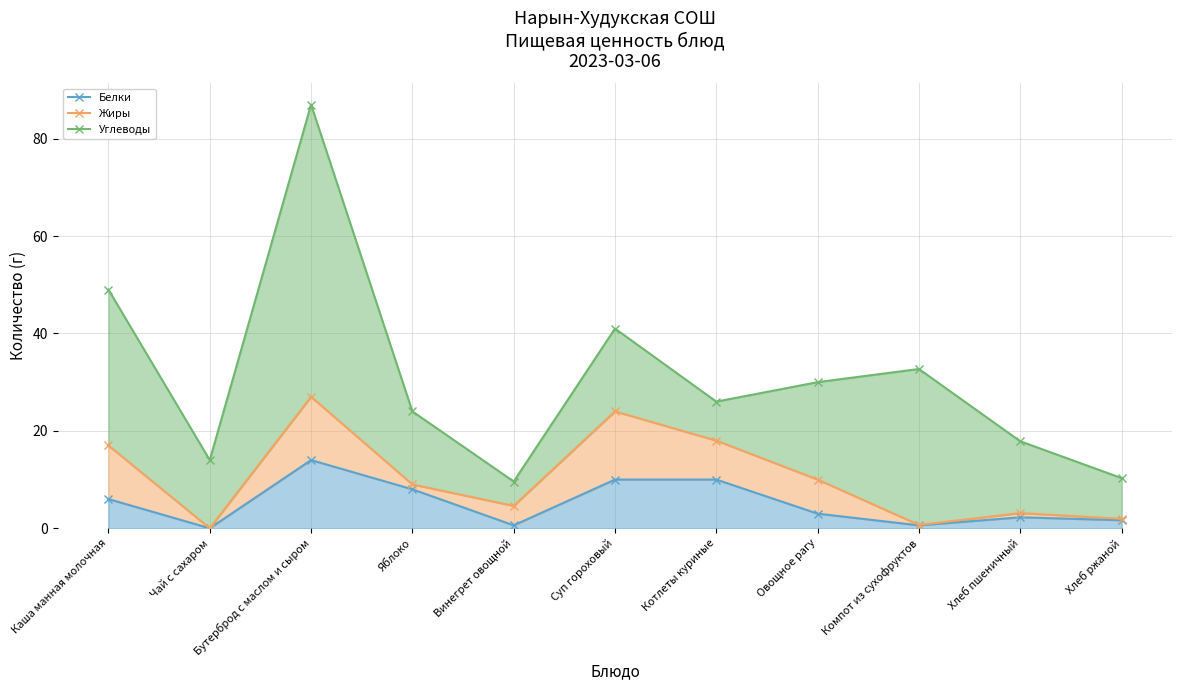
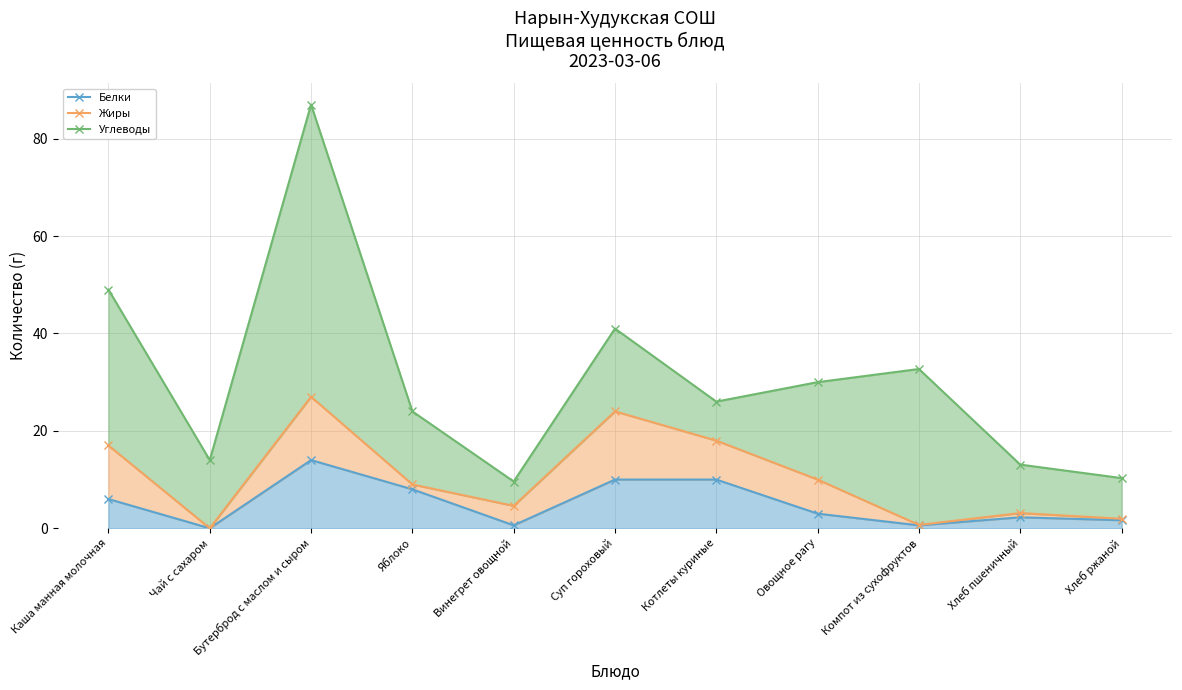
  {
    "Белки": {
      "Каша манная молочная": 6,
      "Бутерброд с маслом и сыром": 14,
      "Яблоко": 8,
      "Винегрет овощной": 1,
      "Суп гороховый": 10,
      "Котлеты куриные": 10,
      "Овощное рагу": 3,
      "Хлеб пшеничный": 2
    },
    "Жиры": {
      "Каша манная молочная": 11,
      "Бутерброд с маслом и сыром": 13,
      "Яблоко": 1,
      "Винегрет овощной": 4,
      "Суп гороховый": 14,
      "Котлеты куриные": 8,
      "Овощное рагу": 7,
      "Хлеб пшеничный": 1
    },
    "Углеводы": {
      "Каша манная молочная": 32,
      "Чай с сахаром": 14,
      "Бутерброд с маслом и сыром": 60,
      "Яблоко": 15,
      "Винегрет овощной": 5,
      "Суп гороховый": 17,
      "Котлеты куриные": 8,
      "Овощное рагу": 20,
      "Компот из сухофруктов": 32,
-     "Хлеб пшеничный": 15,
+     "Хлеб пшеничный": 10,
      "Хлеб ржаной": 8
    }
  }
